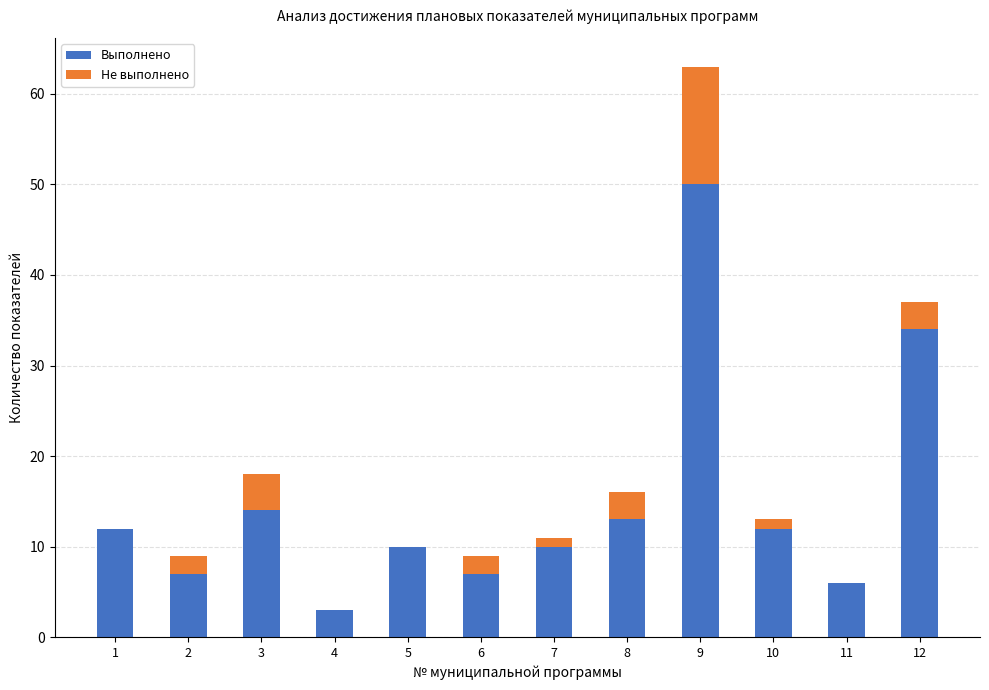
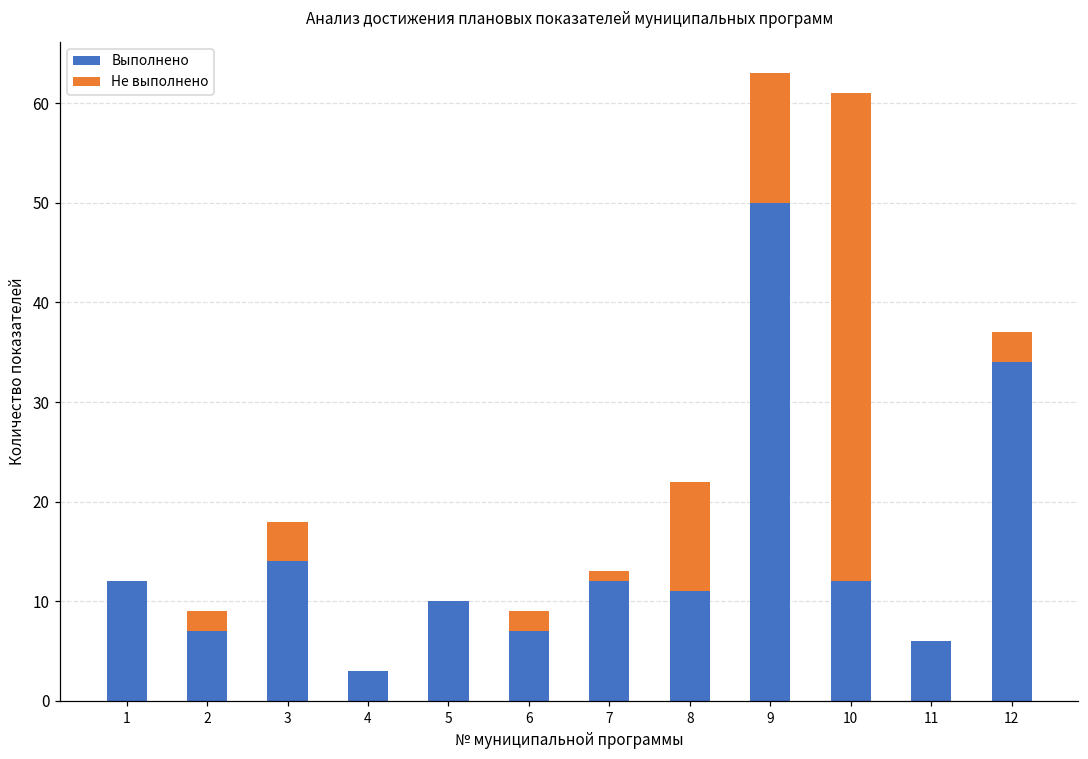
  {
    "Выполнено": {
      "1": 12,
      "2": 7,
      "3": 14,
      "4": 3,
      "5": 10,
      "6": 7,
-     "7": 10,
-     "8": 13,
+     "7": 12,
+     "8": 11,
      "9": 50,
      "10": 12,
      "11": 6,
      "12": 34
    },
    "Не выполнено": {
      "1": 0,
      "2": 2,
      "3": 4,
      "4": 0,
      "5": 0,
      "6": 2,
      "7": 1,
-     "8": 3,
+     "8": 11,
      "9": 13,
-     "10": 1,
+     "10": 49,
      "11": 0,
      "12": 3
    }
  }
